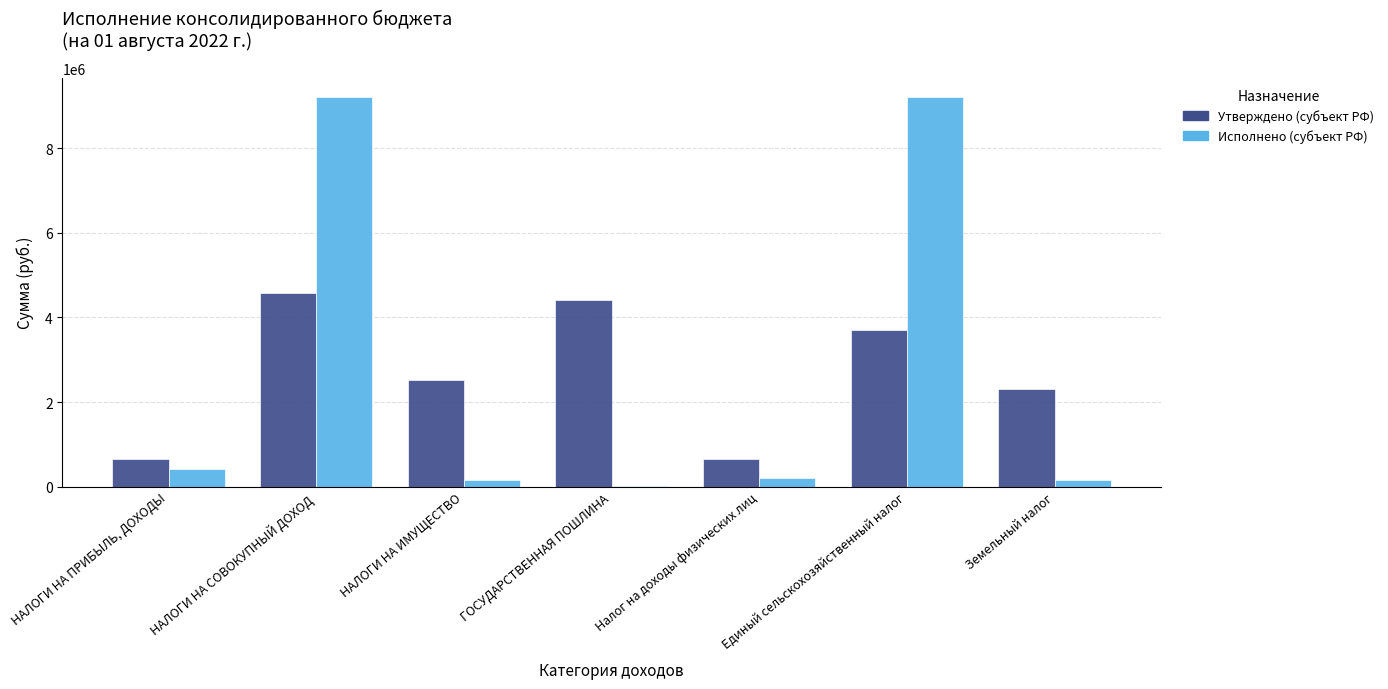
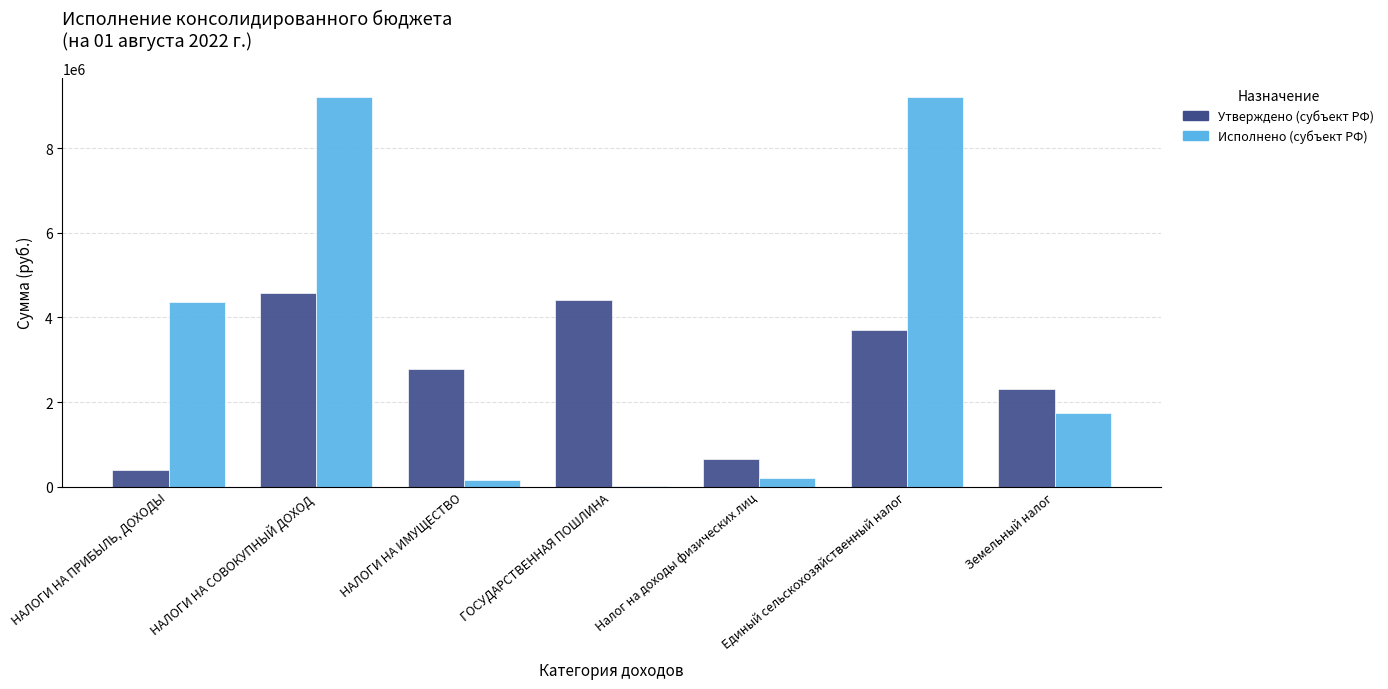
  {
    "Утверждено (субъект РФ)": {
-     "НАЛОГИ НА ПРИБЫЛЬ, ДОХОДЫ": 700000,
+     "НАЛОГИ НА ПРИБЫЛЬ, ДОХОДЫ": 400000,
      "НАЛОГИ НА СОВОКУПНЫЙ ДОХОД": 4600000,
-     "НАЛОГИ НА ИМУЩЕСТВО": 2500000,
+     "НАЛОГИ НА ИМУЩЕСТВО": 2800000,
      "ГОСУДАРСТВЕННАЯ ПОШЛИНА": 4400000,
      "Налог на доходы физических лиц": 700000,
      "Единый сельскохозяйственный налог": 3700000,
      "Земельный налог": 2300000
    },
    "Исполнено (субъект РФ)": {
-     "НАЛОГИ НА ПРИБЫЛЬ, ДОХОДЫ": 400000,
+     "НАЛОГИ НА ПРИБЫЛЬ, ДОХОДЫ": 4400000,
      "НАЛОГИ НА СОВОКУПНЫЙ ДОХОД": 9200000,
      "НАЛОГИ НА ИМУЩЕСТВО": 100000,
      "Налог на доходы физических лиц": 200000,
      "Единый сельскохозяйственный налог": 9200000,
-     "Земельный налог": 100000
+     "Земельный налог": 1700000
    }
  }
